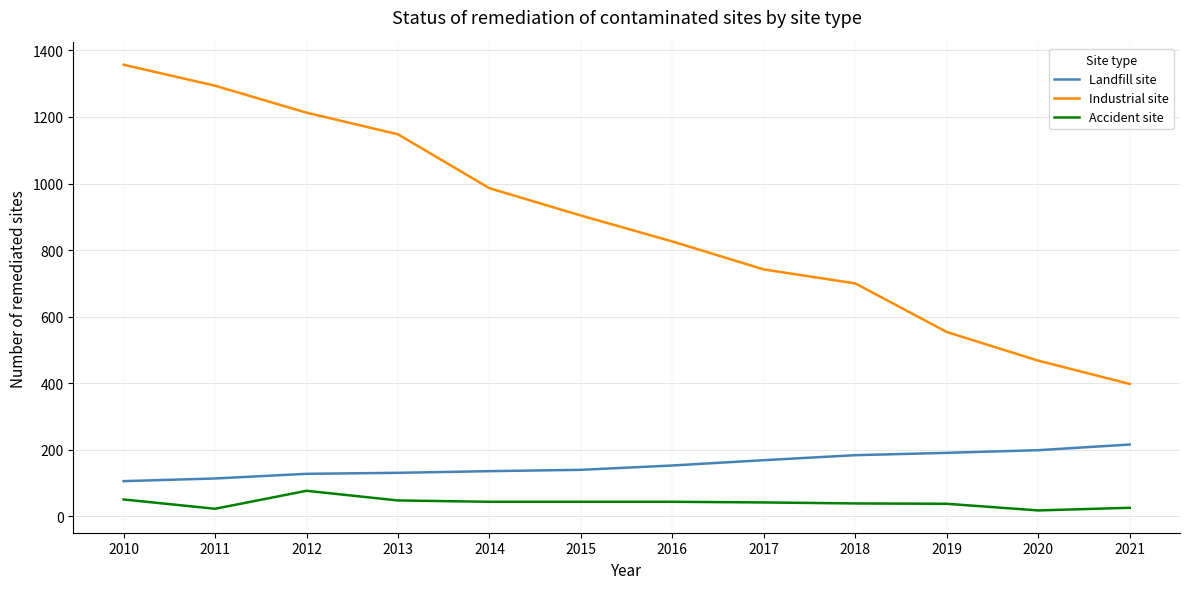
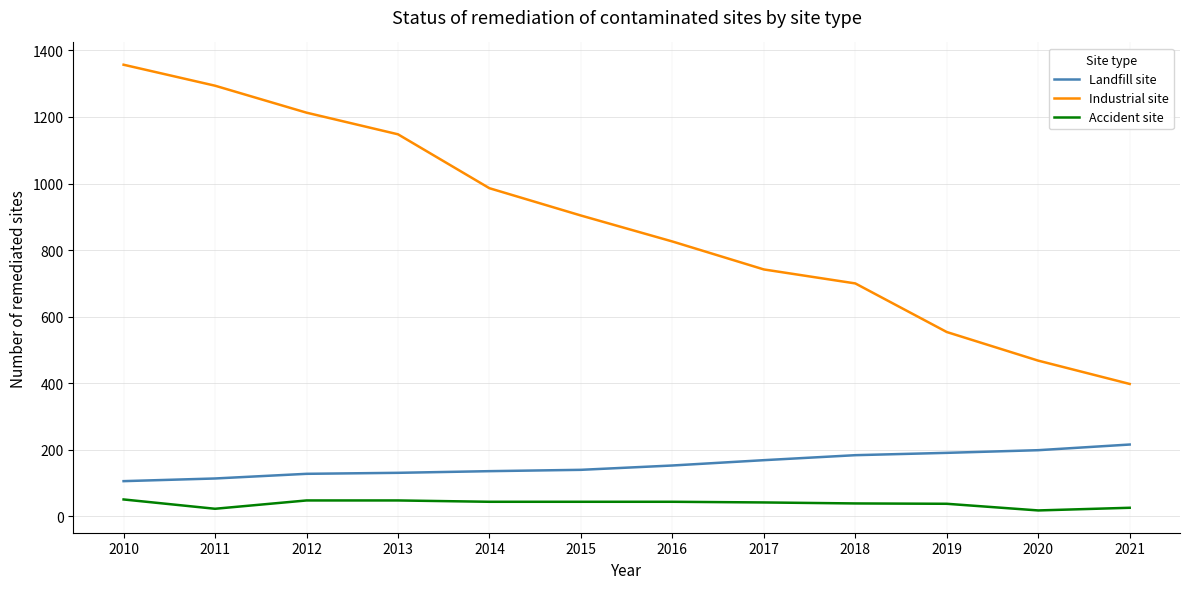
  {
    "Landfill site": {
      "2010": 110,
      "2011": 110,
      "2012": 130,
      "2013": 130,
      "2014": 140,
      "2015": 140,
      "2016": 150,
      "2017": 170,
      "2018": 180,
      "2019": 190,
      "2020": 200,
      "2021": 220
    },
    "Industrial site": {
      "2010": 1360,
      "2011": 1290,
      "2012": 1210,
      "2013": 1150,
      "2014": 990,
      "2015": 900,
      "2016": 830,
      "2017": 740,
      "2018": 700,
      "2019": 550,
      "2020": 470,
      "2021": 400
    },
    "Accident site": {
      "2010": 50,
      "2011": 20,
-     "2012": 80,
+     "2012": 50,
      "2013": 50,
      "2014": 40,
      "2015": 40,
      "2016": 40,
      "2017": 40,
      "2018": 40,
      "2019": 40,
      "2020": 20,
      "2021": 30
    }
  }
